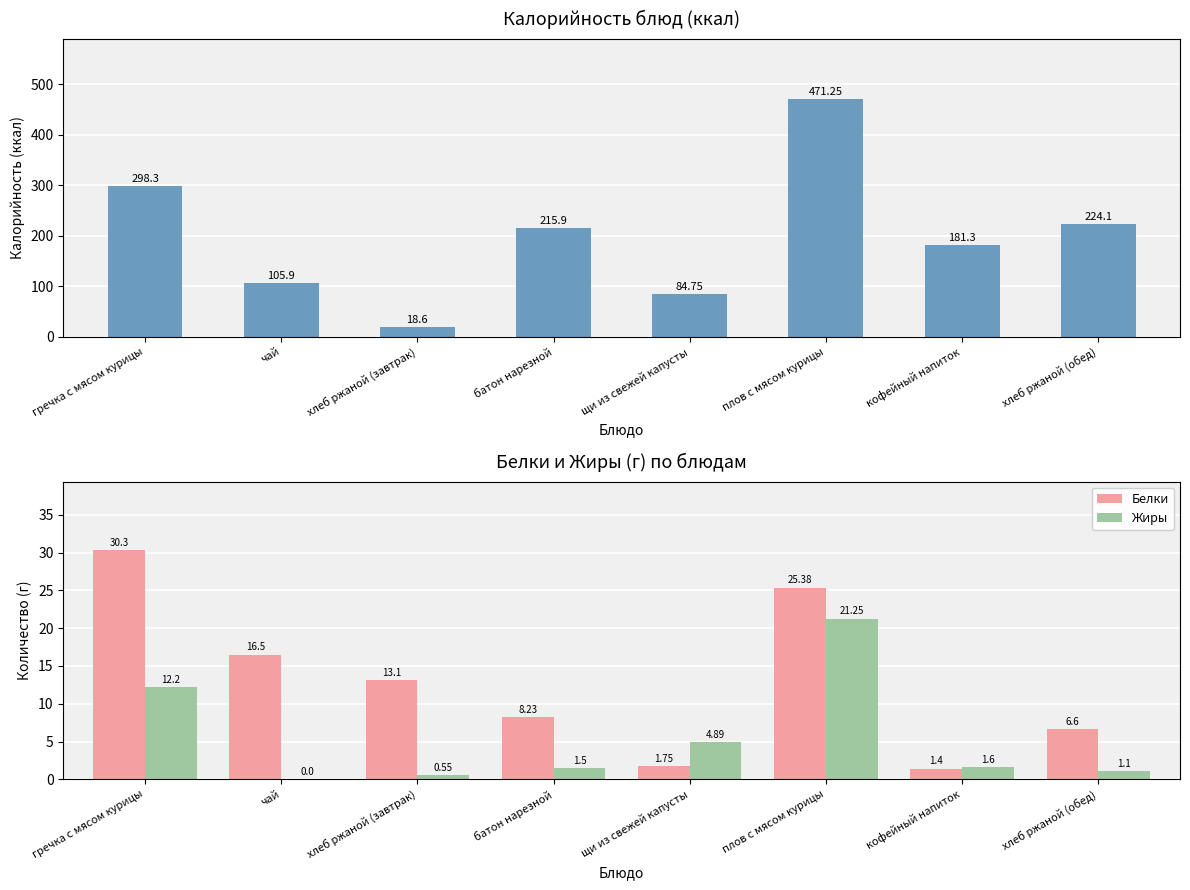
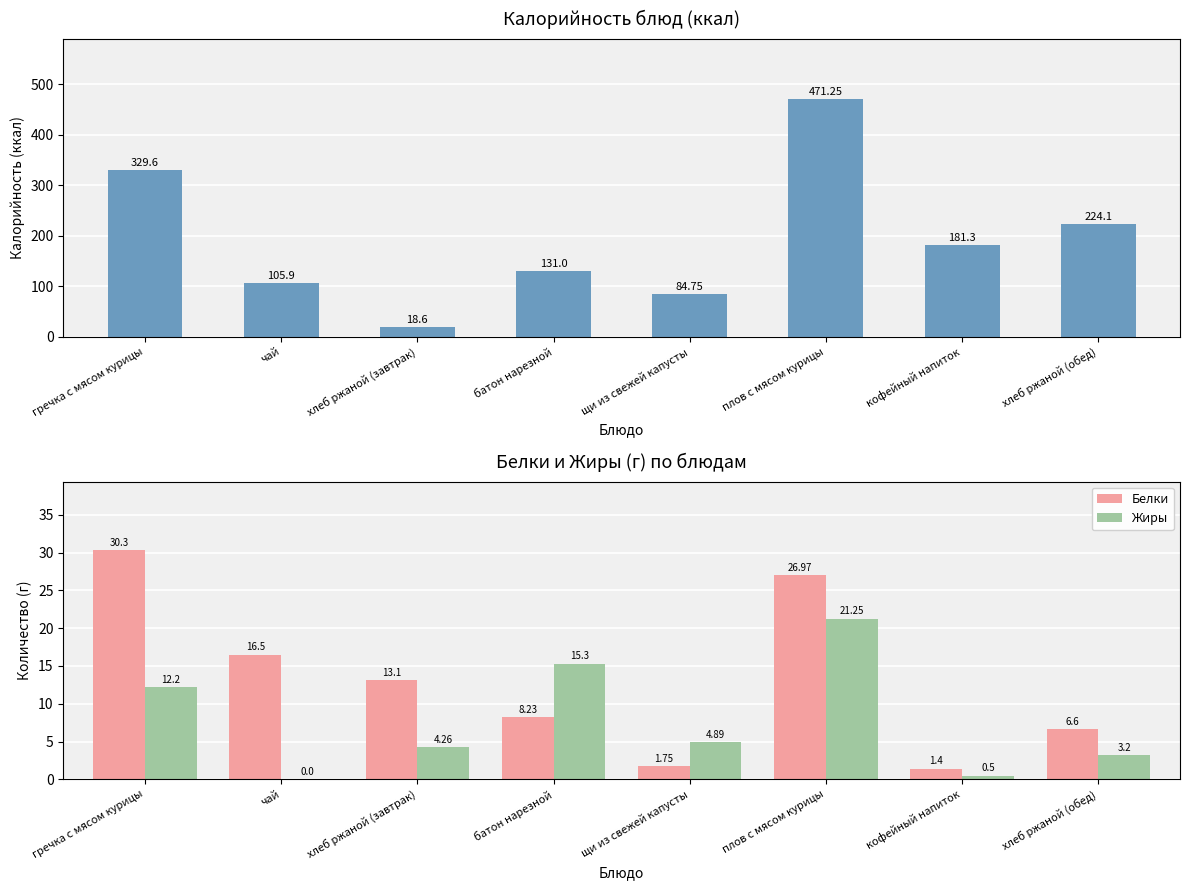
  {
    "Калорийность блюд (ккал)": {
-     "гречка с мясом курицы": 298.3,
+     "гречка с мясом курицы": 329.6,
      "чай": 105.9,
      "хлеб ржаной (завтрак)": 18.6,
-     "батон нарезной": 215.9,
+     "батон нарезной": 131.0,
      "щи из свежей капусты": 84.75,
      "плов с мясом курицы": 471.25,
      "кофейный напиток": 181.3,
      "хлеб ржаной (обед)": 224.1
    },
    "Белки и Жиры (г) по блюдам": {
      "Белки": {
        "гречка с мясом курицы": 30.3,
        "чай": 16.5,
        "хлеб ржаной (завтрак)": 13.1,
        "батон нарезной": 8.23,
        "щи из свежей капусты": 1.75,
-       "плов с мясом курицы": 25.38,
+       "плов с мясом курицы": 26.97,
        "кофейный напиток": 1.4,
        "хлеб ржаной (обед)": 6.6
      },
      "Жиры": {
        "гречка с мясом курицы": 12.2,
        "чай": 0.0,
-       "хлеб ржаной (завтрак)": 0.55,
-       "батон нарезной": 1.5,
+       "хлеб ржаной (завтрак)": 4.26,
+       "батон нарезной": 15.3,
        "щи из свежей капусты": 4.89,
        "плов с мясом курицы": 21.25,
-       "кофейный напиток": 1.6,
-       "хлеб ржаной (обед)": 1.1
+       "кофейный напиток": 0.5,
+       "хлеб ржаной (обед)": 3.2
      }
    }
  }
